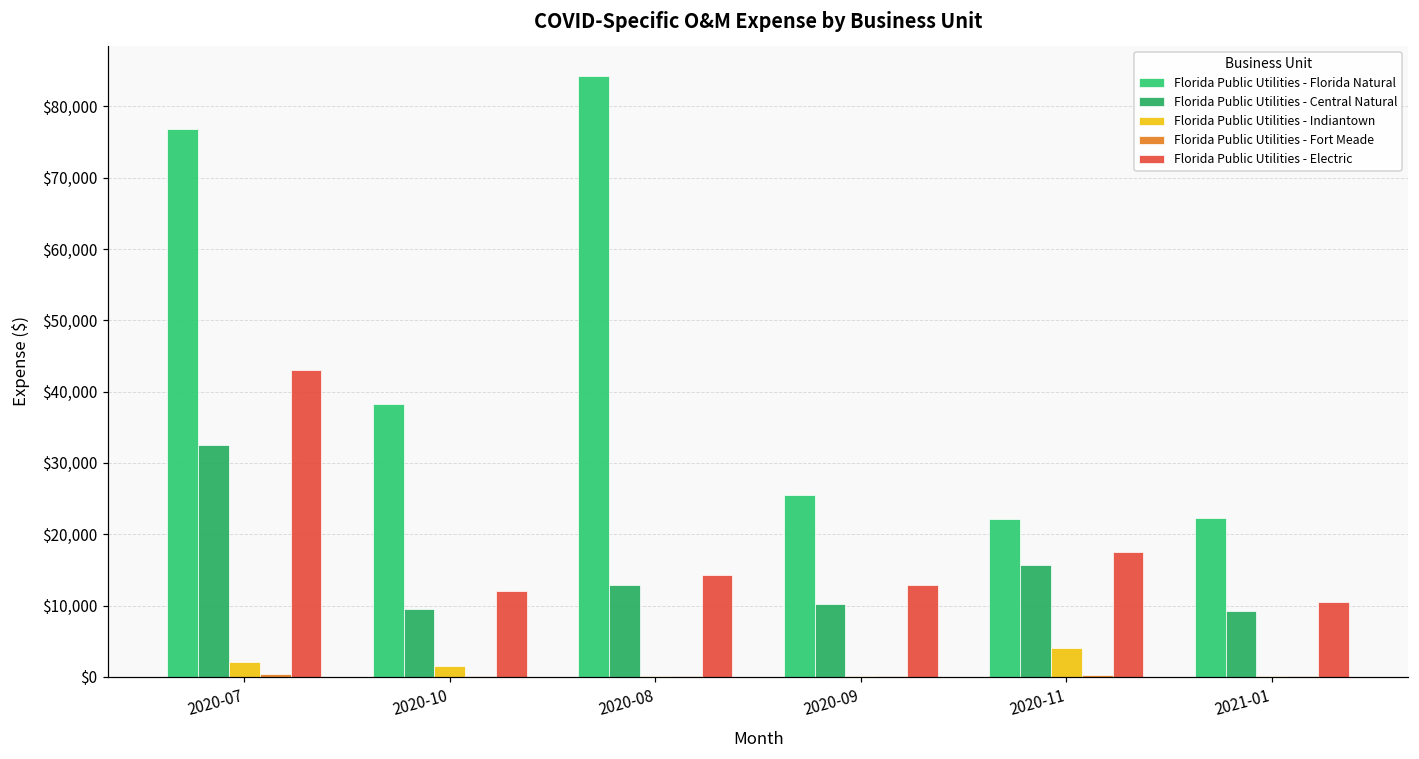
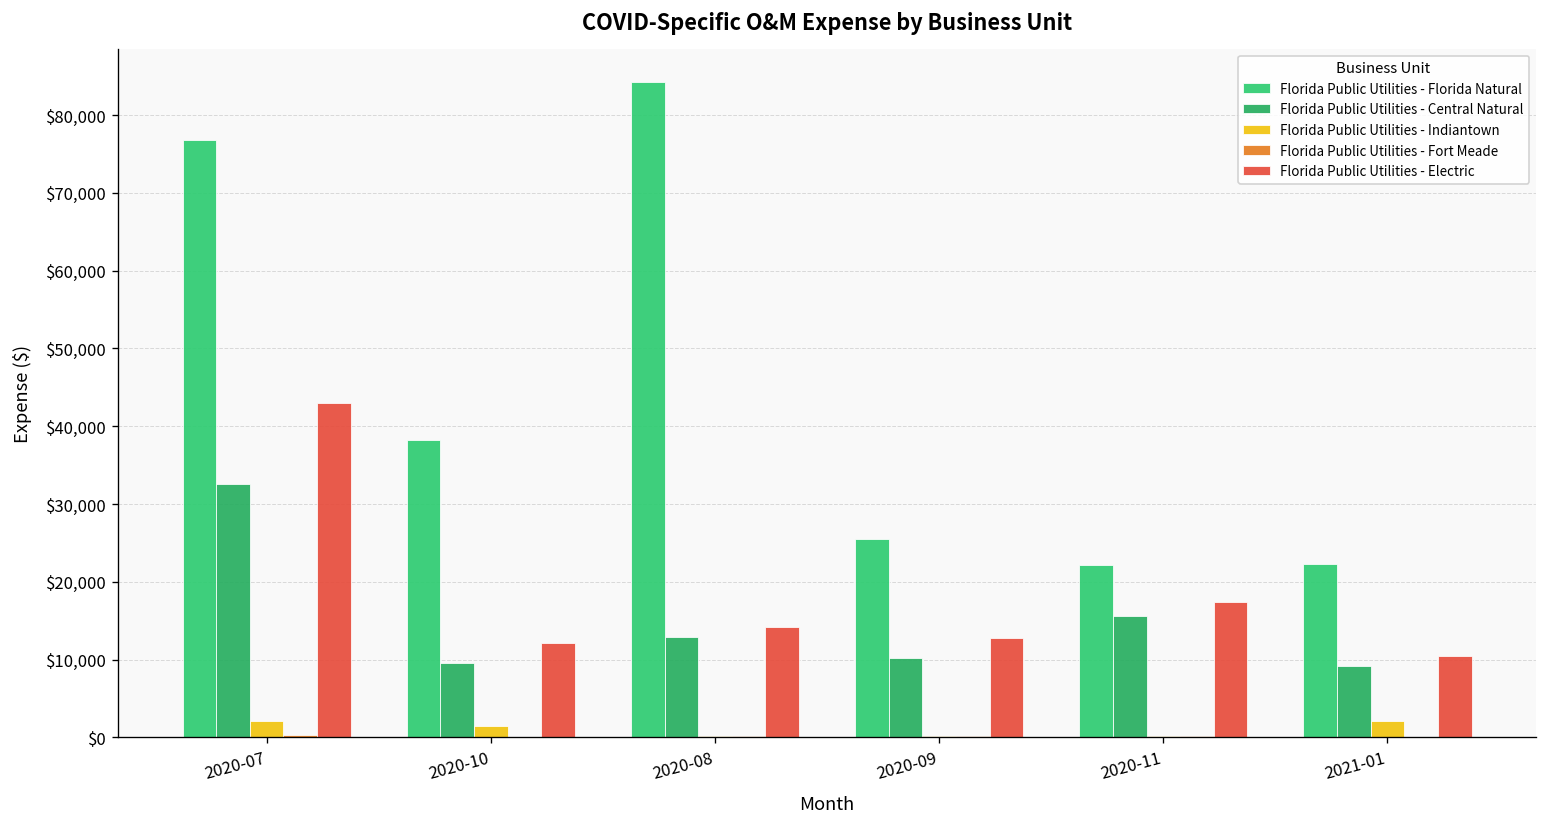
  {
    "Florida Public Utilities - Indiantown": {
      "2020-07": "$2,000",
      "2020-10": "$1,000",
-     "2020-11": "$4,000",
-     "2021-01": "$0"
+     "2020-11": "$0",
+     "2021-01": "$2,000"
    }
  }
